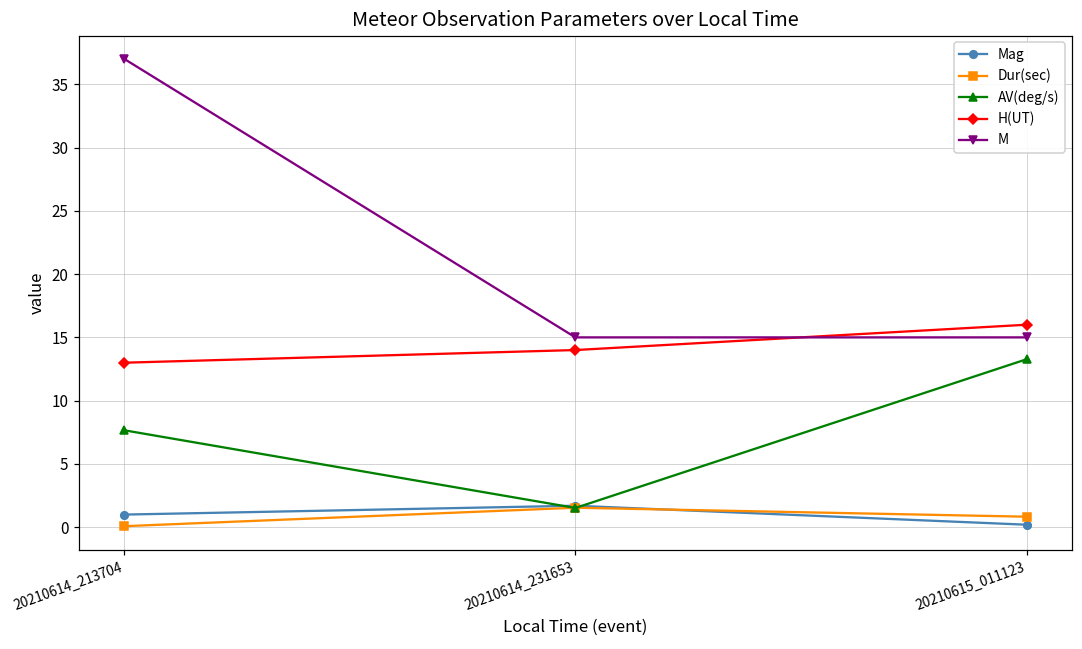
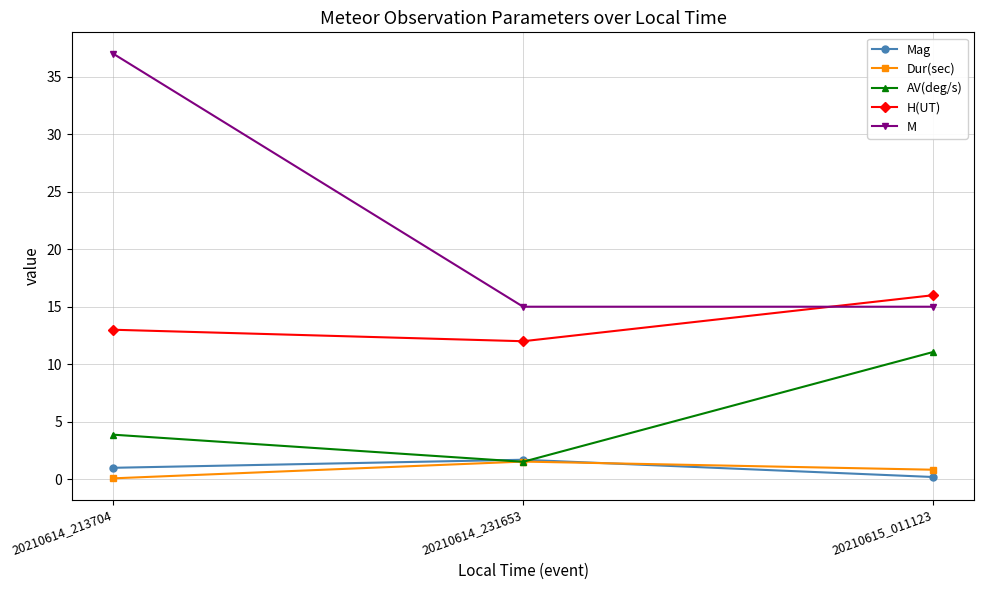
  {
    "Mag": {
      "20210614_213704": 1.0,
      "20210615_011123": 0.2
    },
    "Dur(sec)": {
      "20210614_213704": 0.1,
      "20210615_011123": 0.8
    },
    "AV(deg/s)": {
-     "20210614_213704": 7.7,
-     "20210615_011123": 13.3
+     "20210614_213704": 3.9,
+     "20210615_011123": 11.1
    },
    "H(UT)": {
      "20210614_213704": 13,
-     "20210614_231653": 14,
+     "20210614_231653": 12,
      "20210615_011123": 16
    },
    "M": {
      "20210614_213704": 37.0,
      "20210614_231653": 15.0,
      "20210615_011123": 15.0
    }
  }
